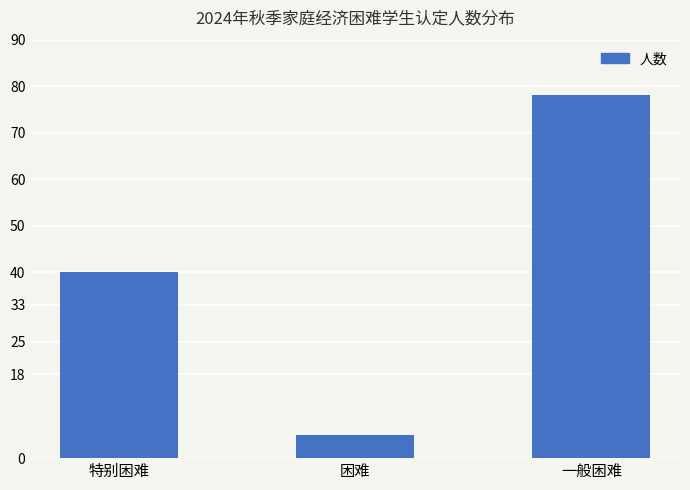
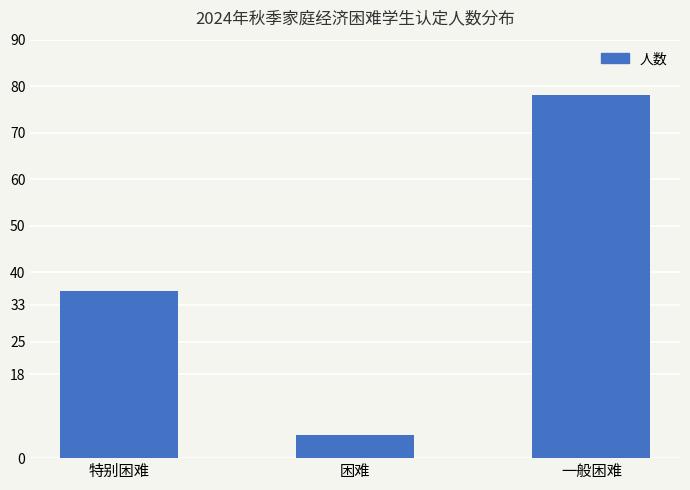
  {
-   "特别困难": 40,
+   "特别困难": 36,
    "困难": 5,
    "一般困难": 78
  }
